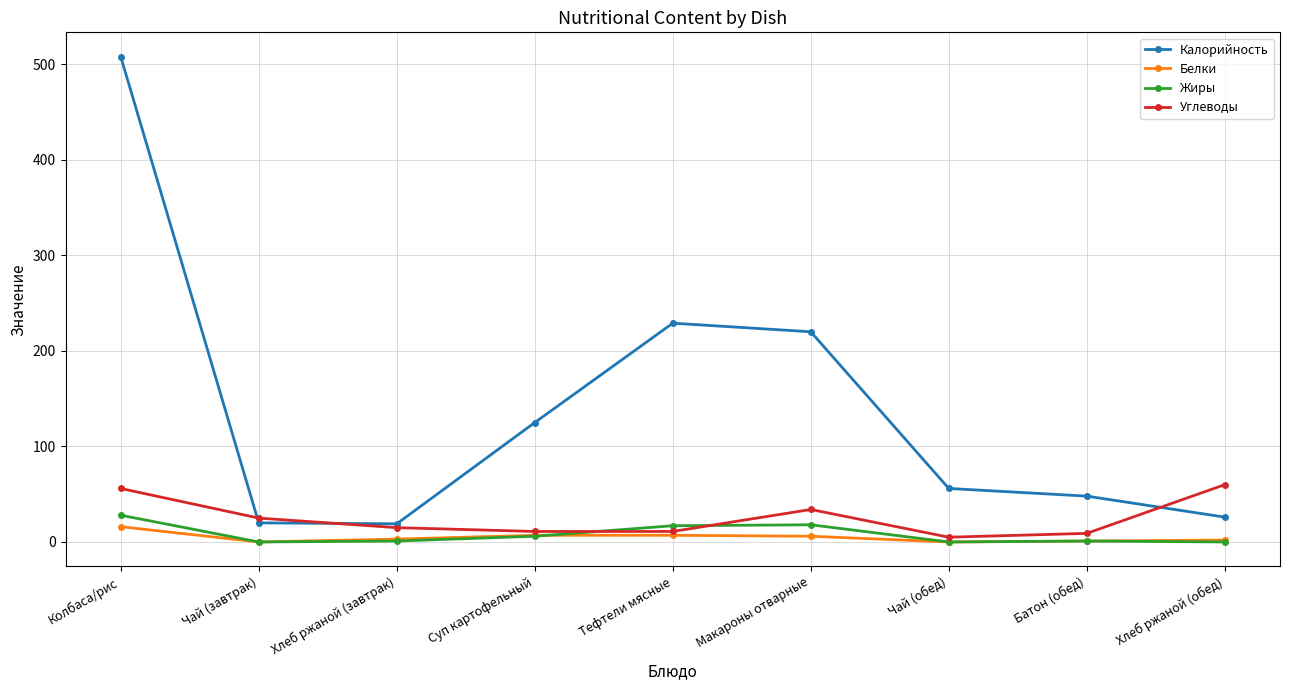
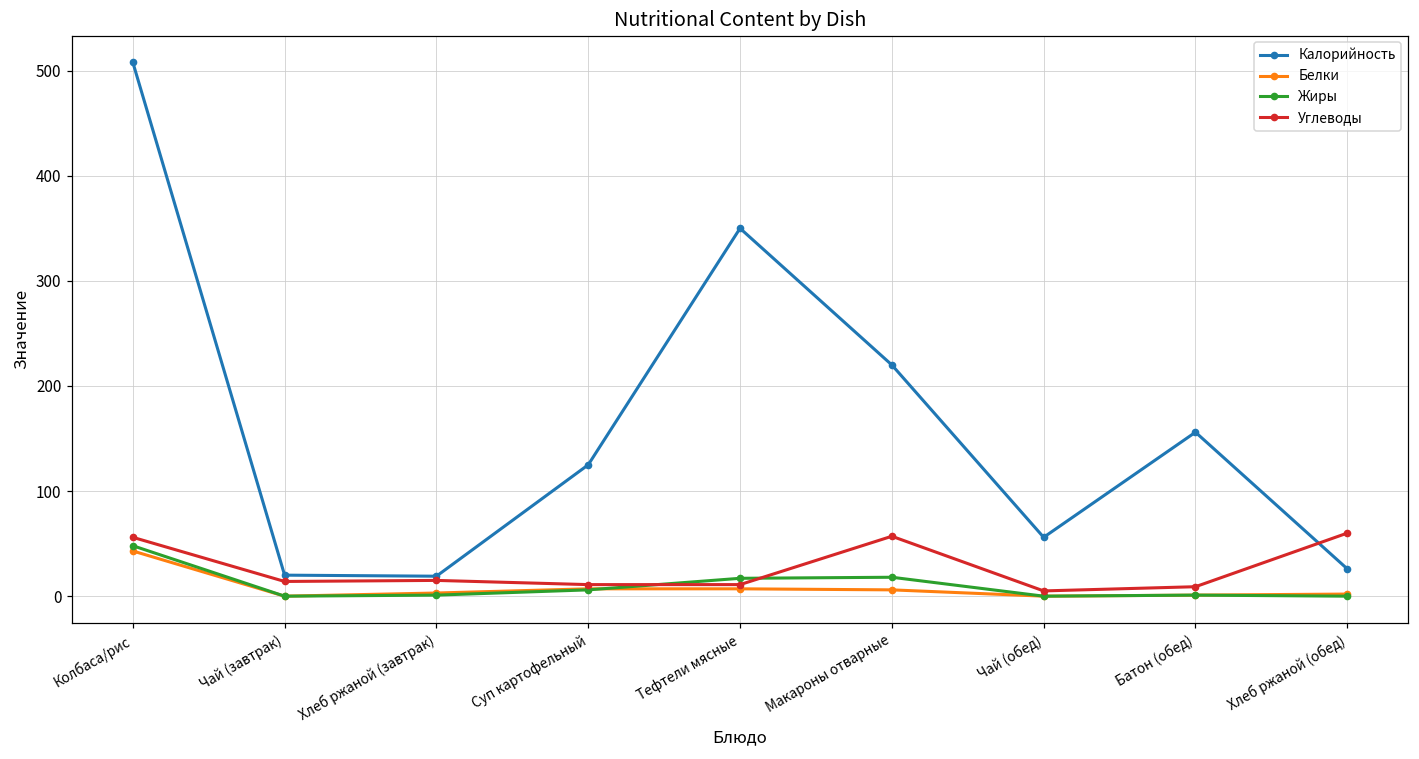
  {
    "Калорийность": {
      "Колбаса/рис": 510,
      "Чай (завтрак)": 20,
      "Хлеб ржаной (завтрак)": 20,
      "Суп картофельный": 130,
-     "Тефтели мясные": 230,
+     "Тефтели мясные": 350,
      "Макароны отварные": 220,
      "Чай (обед)": 60,
-     "Батон (обед)": 50,
+     "Батон (обед)": 160,
      "Хлеб ржаной (обед)": 30
    },
    "Белки": {
-     "Колбаса/рис": 20,
+     "Колбаса/рис": 40,
      "Тефтели мясные": 10,
      "Макароны отварные": 10
    },
    "Жиры": {
-     "Колбаса/рис": 30,
+     "Колбаса/рис": 50,
      "Тефтели мясные": 20,
      "Макароны отварные": 20
    },
    "Углеводы": {
      "Колбаса/рис": 60,
-     "Чай (завтрак)": 30,
+     "Чай (завтрак)": 10,
      "Хлеб ржаной (завтрак)": 20,
      "Суп картофельный": 10,
      "Тефтели мясные": 10,
-     "Макароны отварные": 30,
+     "Макароны отварные": 60,
      "Чай (обед)": 10,
      "Батон (обед)": 10,
      "Хлеб ржаной (обед)": 60
    }
  }
